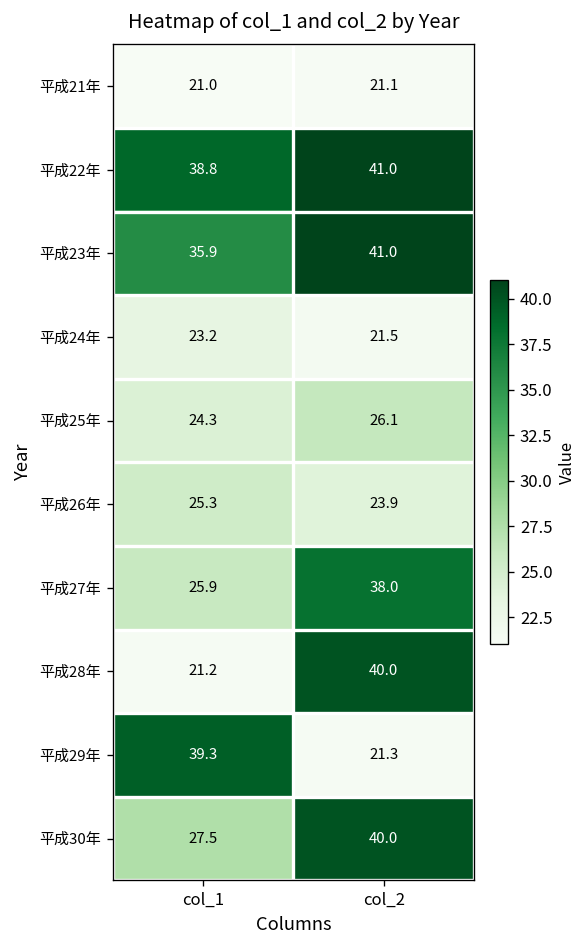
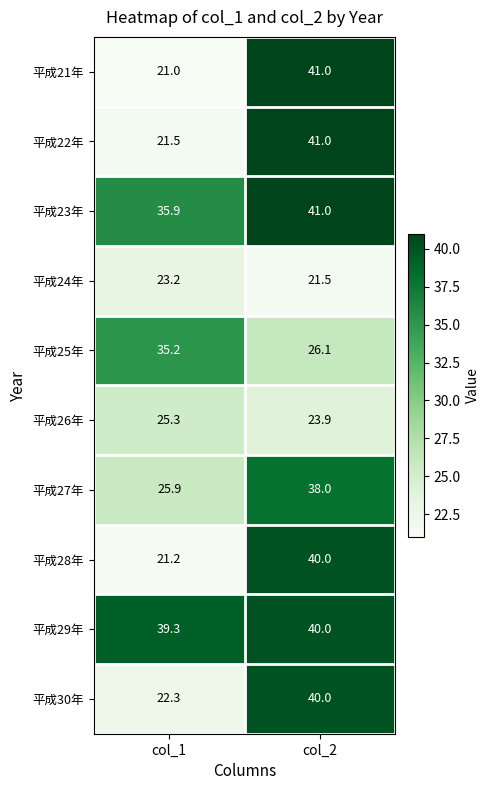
  {
    "平成21年": {
      "col_1": 21.0,
-     "col_2": 21.1
+     "col_2": 41.0
    },
    "平成22年": {
-     "col_1": 38.8,
+     "col_1": 21.5,
      "col_2": 41.0
    },
    "平成23年": {
      "col_1": 35.9,
      "col_2": 41.0
    },
    "平成24年": {
      "col_1": 23.2,
      "col_2": 21.5
    },
    "平成25年": {
-     "col_1": 24.3,
+     "col_1": 35.2,
      "col_2": 26.1
    },
    "平成26年": {
      "col_1": 25.3,
      "col_2": 23.9
    },
    "平成27年": {
      "col_1": 25.9,
      "col_2": 38.0
    },
    "平成28年": {
      "col_1": 21.2,
      "col_2": 40.0
    },
    "平成29年": {
      "col_1": 39.3,
-     "col_2": 21.3
+     "col_2": 40.0
    },
    "平成30年": {
-     "col_1": 27.5,
+     "col_1": 22.3,
      "col_2": 40.0
    }
  }
